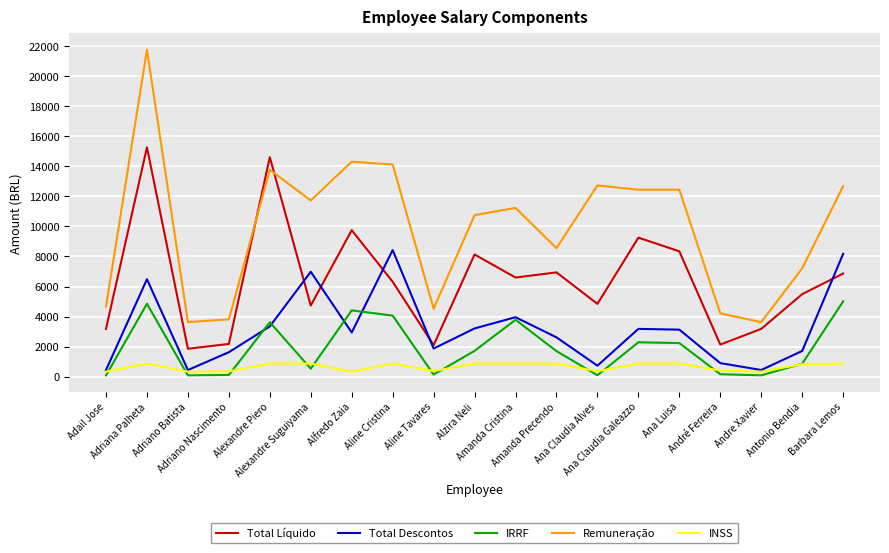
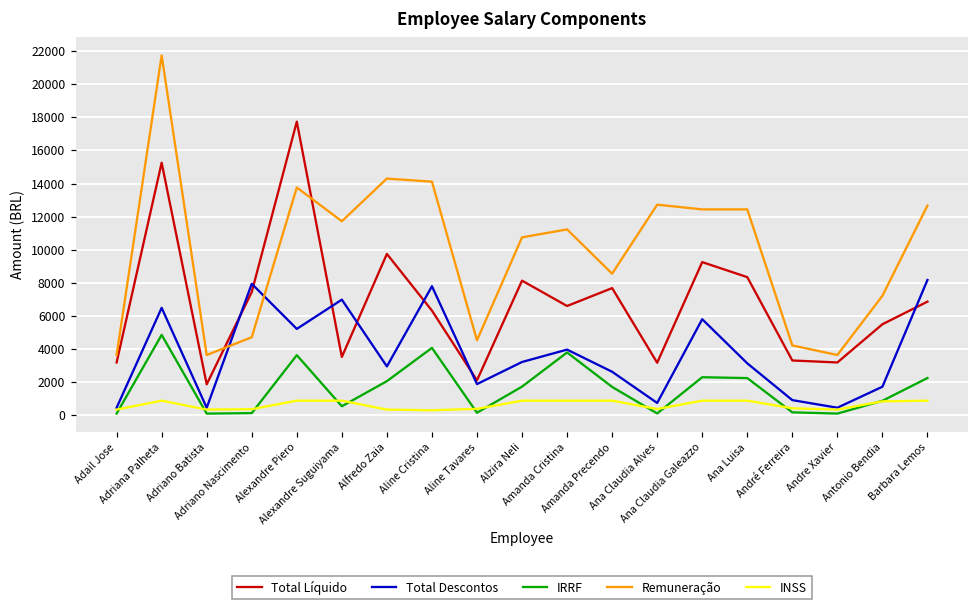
  {
    "Total Líquido": {
      "Adail Jose": 3200,
      "Adriana Palheta": 15300,
      "Adriano Batista": 1900,
-     "Adriano Nascimento": 2200,
-     "Alexandre Piero": 14600,
-     "Alexandre Suguiyama": 4700,
+     "Adriano Nascimento": 7400,
+     "Alexandre Piero": 17700,
+     "Alexandre Suguiyama": 3500,
      "Alfredo Zaia": 9700,
      "Aline Cristina": 6300,
      "Aline Tavares": 2100,
      "Alzira Neli": 8100,
      "Amanda Cristina": 6600,
-     "Amanda Precendo": 6900,
-     "Ana Claudia Alves": 4800,
+     "Amanda Precendo": 7700,
+     "Ana Claudia Alves": 3200,
      "Ana Claudia Galeazzo": 9300,
      "Ana Luisa": 8300,
-     "André Ferreira": 2100,
+     "André Ferreira": 3300,
      "Andre Xavier": 3200,
      "Antonio Bendia": 5500,
      "Barbara Lemos": 6900
    },
    "Total Descontos": {
      "Adriana Palheta": 6500,
-     "Adriano Nascimento": 1600,
-     "Alexandre Piero": 3300,
+     "Adriano Nascimento": 7900,
+     "Alexandre Piero": 5200,
      "Alexandre Suguiyama": 7000,
      "Alfredo Zaia": 2900,
-     "Aline Cristina": 8400,
+     "Aline Cristina": 7800,
      "Aline Tavares": 1900,
      "Alzira Neli": 3200,
      "Amanda Cristina": 4000,
      "Amanda Precendo": 2600,
      "Ana Claudia Alves": 700,
-     "Ana Claudia Galeazzo": 3200,
+     "Ana Claudia Galeazzo": 5800,
      "Ana Luisa": 3100,
      "André Ferreira": 900,
      "Antonio Bendia": 1700,
      "Barbara Lemos": 8200
    },
    "IRRF": {
      "Adail Jose": 100,
      "Adriana Palheta": 4900,
      "Adriano Batista": 100,
      "Adriano Nascimento": 100,
      "Alexandre Piero": 3600,
      "Alexandre Suguiyama": 500,
-     "Alfredo Zaia": 4400,
+     "Alfredo Zaia": 2100,
      "Aline Cristina": 4100,
      "Aline Tavares": 100,
      "Alzira Neli": 1700,
      "Amanda Cristina": 3800,
      "Amanda Precendo": 1700,
      "Ana Claudia Alves": 100,
      "Ana Claudia Galeazzo": 2300,
      "Ana Luisa": 2200,
      "André Ferreira": 200,
      "Andre Xavier": 100,
-     "Barbara Lemos": 5000
+     "Barbara Lemos": 2200
    },
    "Remuneração": {
-     "Adail Jose": 4700,
+     "Adail Jose": 3600,
      "Adriana Palheta": 21700,
      "Adriano Batista": 3600,
-     "Adriano Nascimento": 3800,
+     "Adriano Nascimento": 4700,
      "Alexandre Piero": 13800,
      "Alexandre Suguiyama": 11700,
      "Alfredo Zaia": 14300,
      "Aline Cristina": 14100,
      "Aline Tavares": 4500,
      "Alzira Neli": 10700,
      "Amanda Cristina": 11200,
      "Amanda Precendo": 8600,
      "Ana Claudia Alves": 12700,
      "Ana Claudia Galeazzo": 12400,
      "Ana Luisa": 12400,
      "André Ferreira": 4200,
      "Andre Xavier": 3600,
      "Antonio Bendia": 7200,
      "Barbara Lemos": 12700
    },
    "INSS": {
      "Adriana Palheta": 900,
      "Adriano Nascimento": 400,
      "Alexandre Piero": 900,
      "Alexandre Suguiyama": 900,
      "Alfredo Zaia": 300,
-     "Aline Cristina": 900,
+     "Aline Cristina": 300,
      "Aline Tavares": 400,
      "Alzira Neli": 900,
      "Amanda Cristina": 900,
      "Amanda Precendo": 900,
      "Ana Claudia Alves": 400,
      "Ana Claudia Galeazzo": 900,
      "Ana Luisa": 900,
      "André Ferreira": 400,
      "Barbara Lemos": 900
    }
  }
